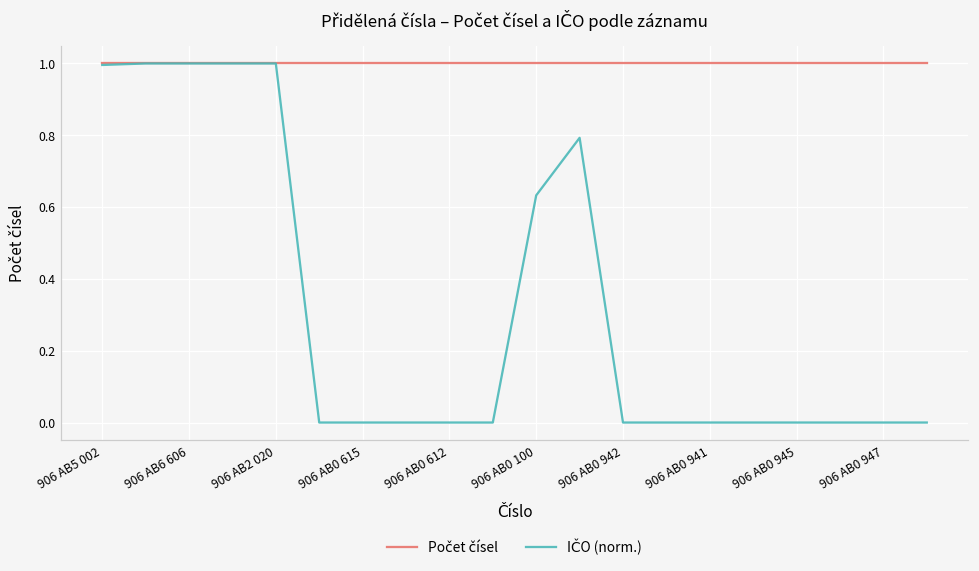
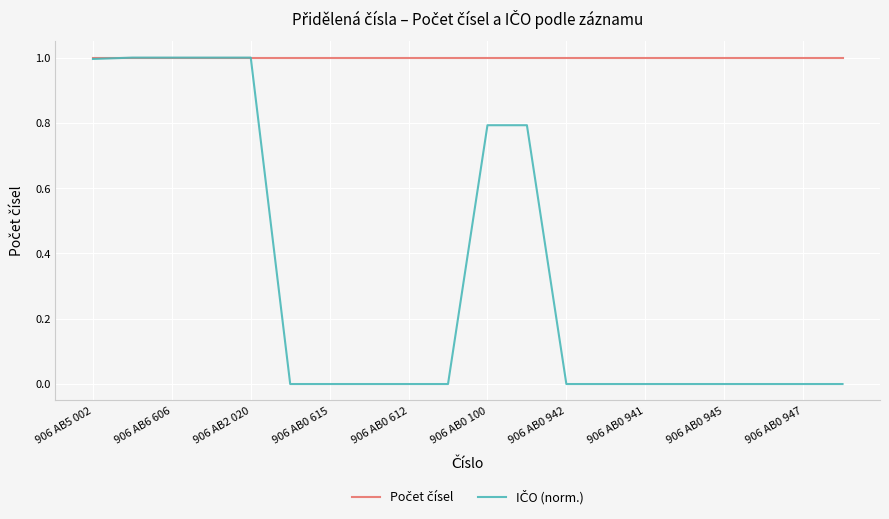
  {
    "Počet čísel": {
      "906 AB0 615": 1.00,
      "906 AB0 612": 1.00,
      "906 AB0 100": 1.00,
      "906 AB0 942": 1.00,
      "906 AB0 941": 1.00,
      "906 AB0 945": 1.00,
      "906 AB0 947": 1.00
    },
    "IČO (norm.)": {
      "906 AB0 615": 0.00,
      "906 AB0 612": 0.00,
-     "906 AB0 100": 0.63,
+     "906 AB0 100": 0.79,
      "906 AB0 942": 0.00,
      "906 AB0 941": 0.00,
      "906 AB0 945": 0.00,
      "906 AB0 947": 0.00
    }
  }
